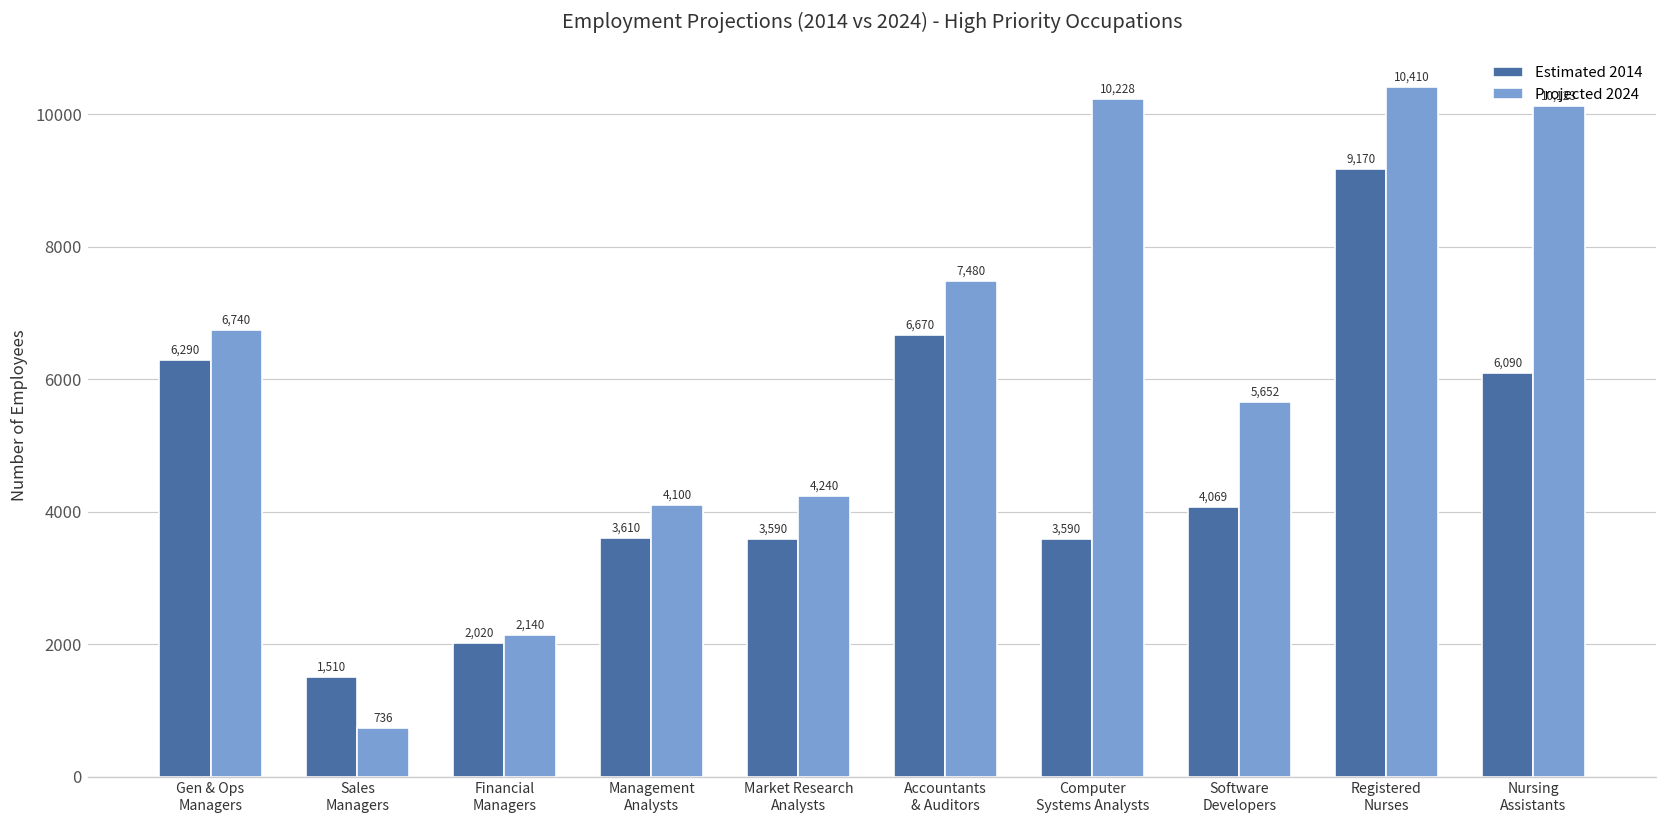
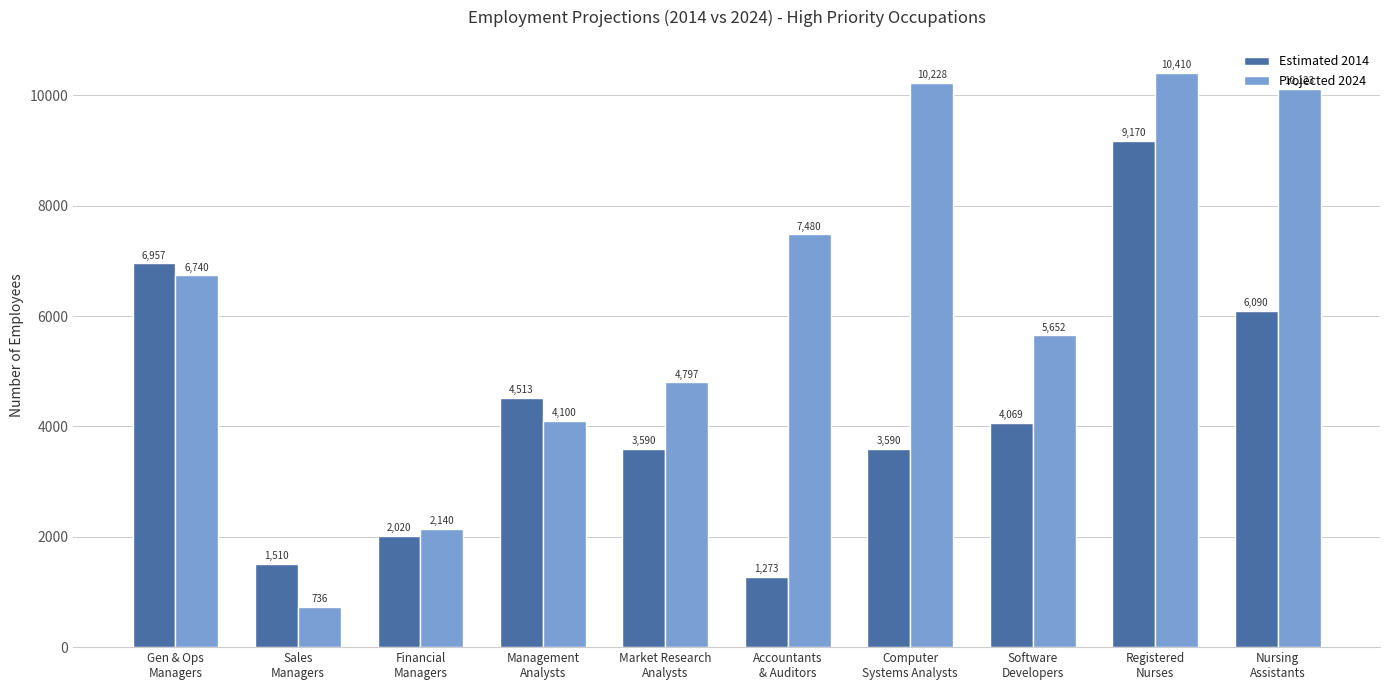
  {
    "Estimated 2014": {
-     "Gen & Ops Managers": "6,290",
+     "Gen & Ops Managers": "6,957",
      "Sales Managers": "1,510",
      "Financial Managers": "2,020",
-     "Management Analysts": "3,610",
+     "Management Analysts": "4,513",
      "Market Research Analysts": "3,590",
-     "Accountants & Auditors": "6,670",
+     "Accountants & Auditors": "1,273",
      "Computer Systems Analysts": "3,590",
      "Software Developers": "4,069",
      "Registered Nurses": "9,170",
      "Nursing Assistants": "6,090"
    },
    "Projected 2024": {
      "Gen & Ops Managers": "6,740",
      "Sales Managers": "736",
      "Financial Managers": "2,140",
      "Management Analysts": "4,100",
-     "Market Research Analysts": "4,240",
+     "Market Research Analysts": "4,797",
      "Accountants & Auditors": "7,480",
      "Computer Systems Analysts": "10,228",
      "Software Developers": "5,652",
      "Registered Nurses": "10,410",
      "Nursing Assistants": "10,123"
    }
  }
